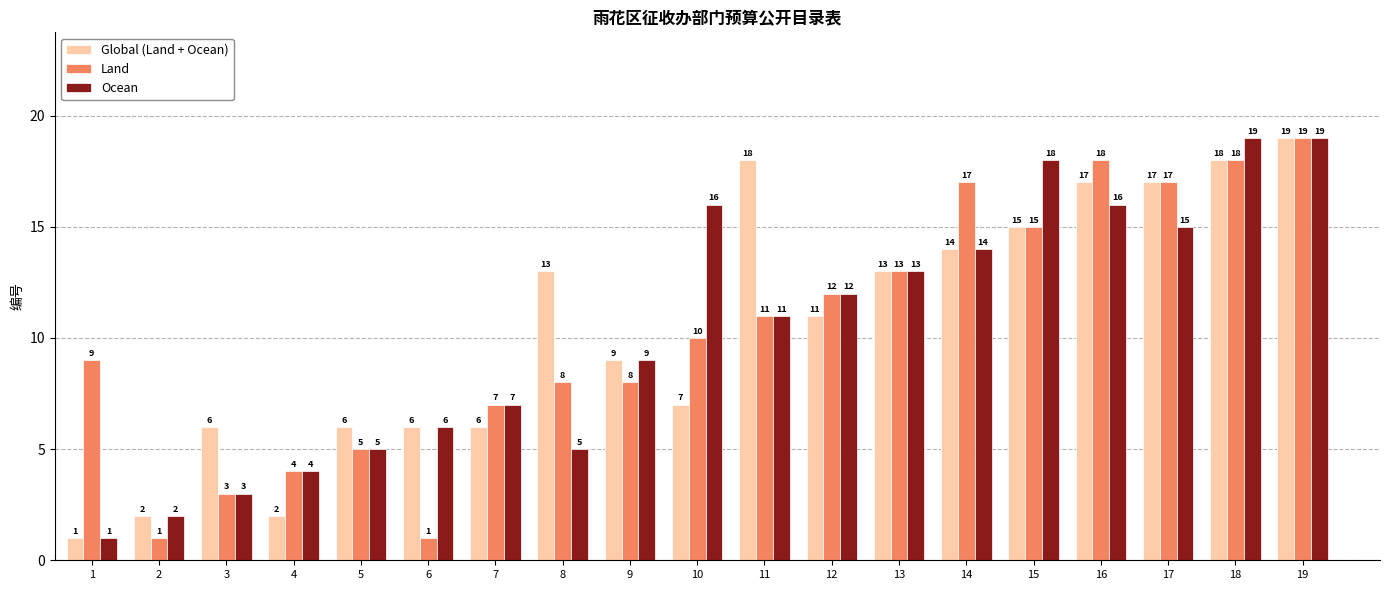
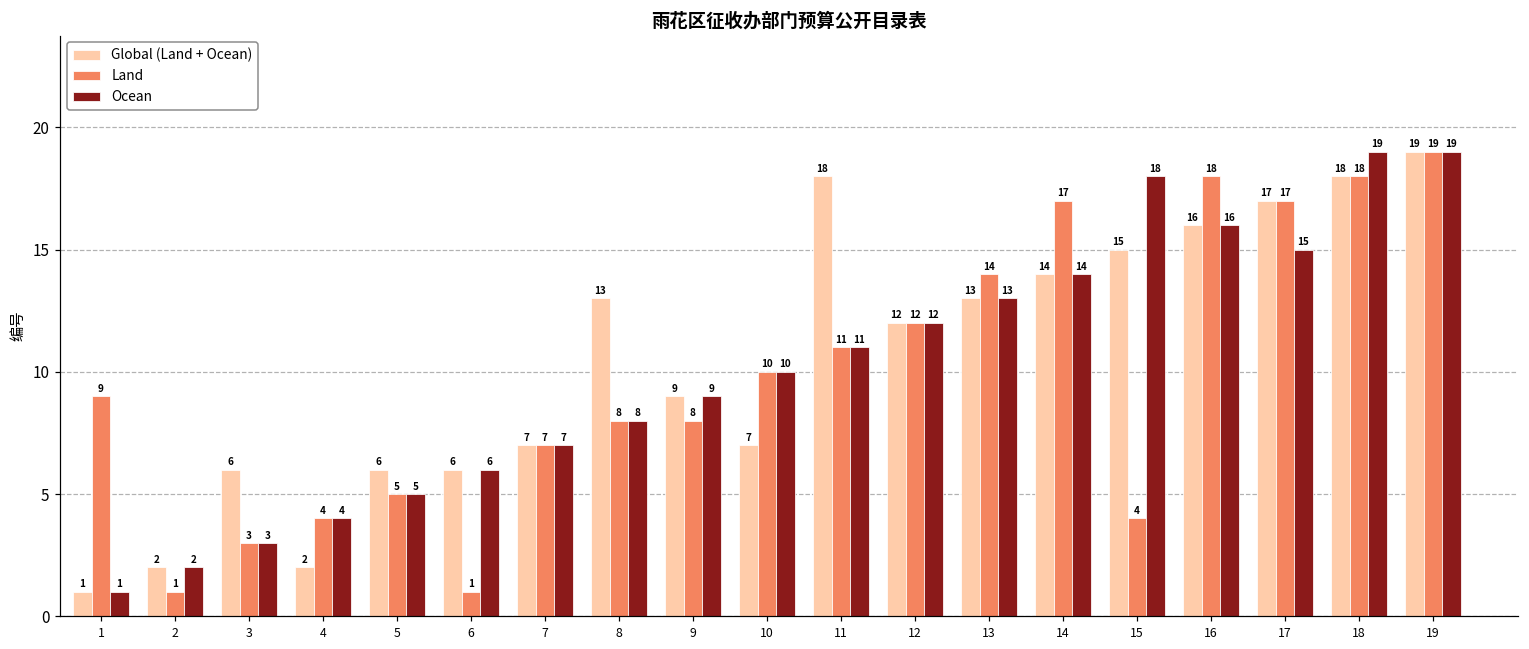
  {
    "Global (Land + Ocean)": {
      "1": 1,
      "2": 2,
      "3": 6,
      "4": 2,
      "5": 6,
      "6": 6,
-     "7": 6,
+     "7": 7,
      "8": 13,
      "9": 9,
      "10": 7,
      "11": 18,
-     "12": 11,
+     "12": 12,
      "13": 13,
      "14": 14,
      "15": 15,
-     "16": 17,
+     "16": 16,
      "17": 17,
      "18": 18,
      "19": 19
    },
    "Land": {
      "1": 9,
      "2": 1,
      "3": 3,
      "4": 4,
      "5": 5,
      "6": 1,
      "7": 7,
      "8": 8,
      "9": 8,
      "10": 10,
      "11": 11,
      "12": 12,
-     "13": 13,
+     "13": 14,
      "14": 17,
-     "15": 15,
+     "15": 4,
      "16": 18,
      "17": 17,
      "18": 18,
      "19": 19
    },
    "Ocean": {
      "1": 1,
      "2": 2,
      "3": 3,
      "4": 4,
      "5": 5,
      "6": 6,
      "7": 7,
-     "8": 5,
+     "8": 8,
      "9": 9,
-     "10": 16,
+     "10": 10,
      "11": 11,
      "12": 12,
      "13": 13,
      "14": 14,
      "15": 18,
      "16": 16,
      "17": 15,
      "18": 19,
      "19": 19
    }
  }
